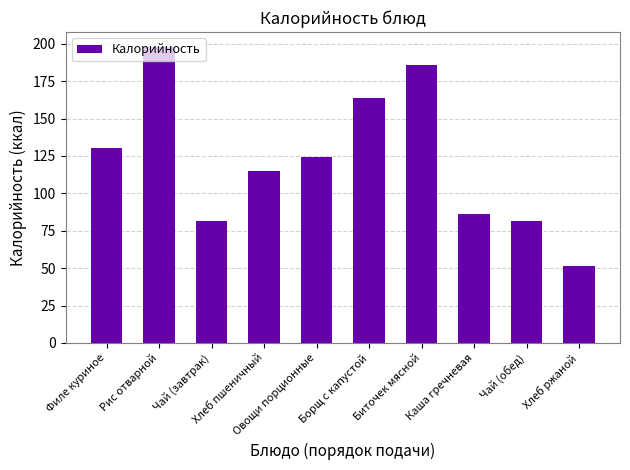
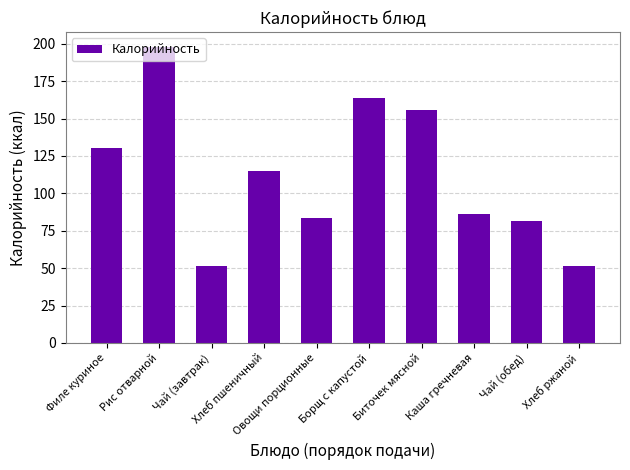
  {
    "Филе куриное": 131,
-   "Чай (завтрак)": 81,
+   "Чай (завтрак)": 51,
    "Хлеб пшеничный": 115,
-   "Овощи порционные": 124,
+   "Овощи порционные": 83,
    "Борщ с капустой": 164,
-   "Биточек мясной": 186,
+   "Биточек мясной": 156,
    "Каша гречневая": 86,
    "Чай (обед)": 81,
    "Хлеб ржаной": 51
  }
